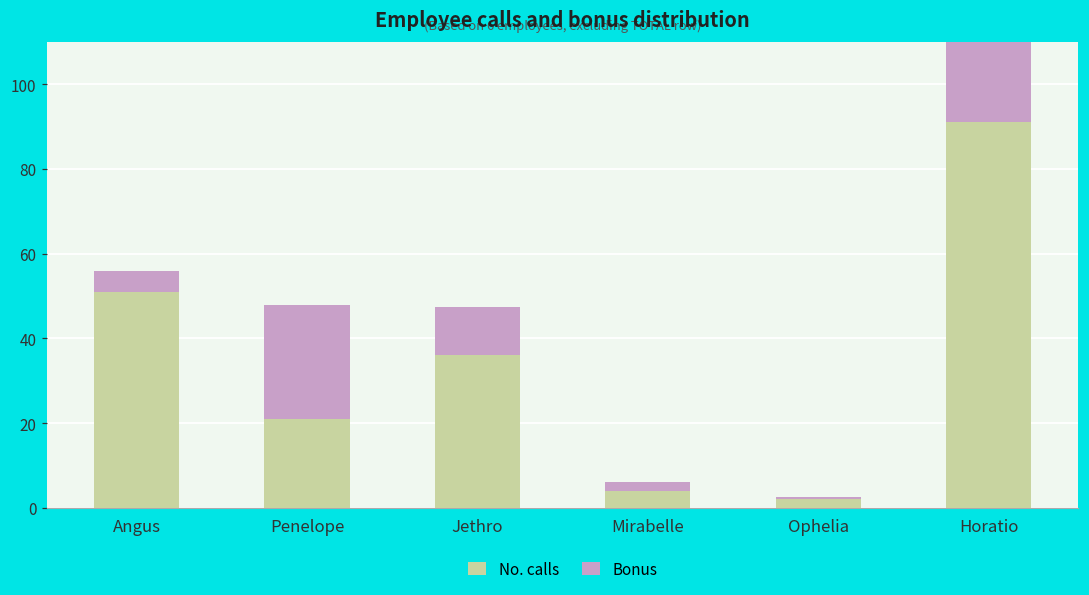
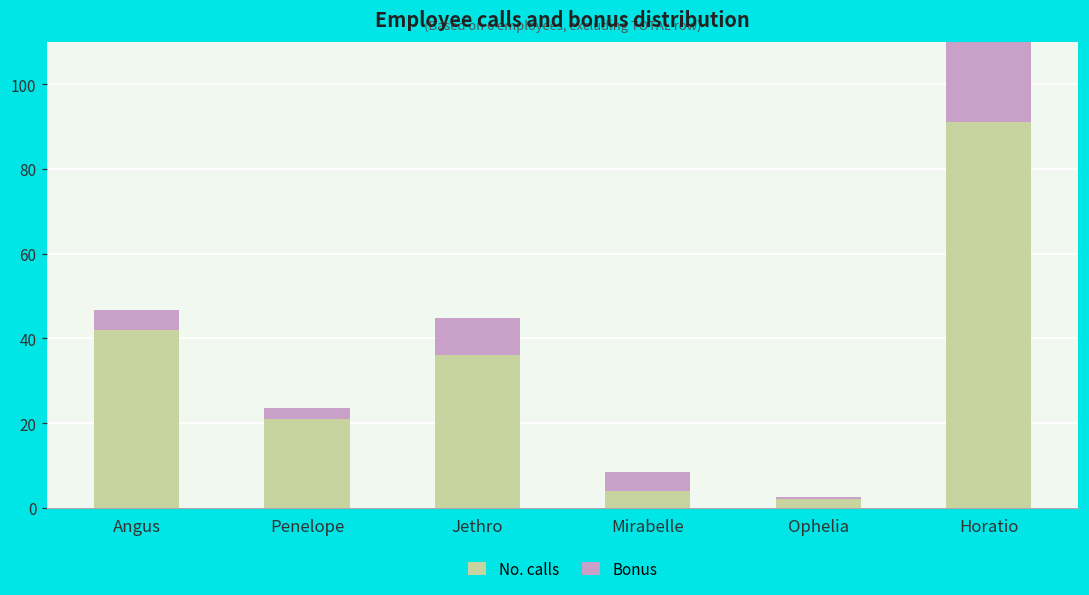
  {
    "No. calls": {
-     "Angus": 51,
+     "Angus": 42,
      "Penelope": 21,
      "Jethro": 36,
      "Mirabelle": 4,
      "Ophelia": 2,
      "Horatio": 91
    },
    "Bonus": {
      "Angus": 5,
-     "Penelope": 27,
-     "Jethro": 11,
-     "Mirabelle": 2
+     "Penelope": 3,
+     "Jethro": 9,
+     "Mirabelle": 4
    }
  }
